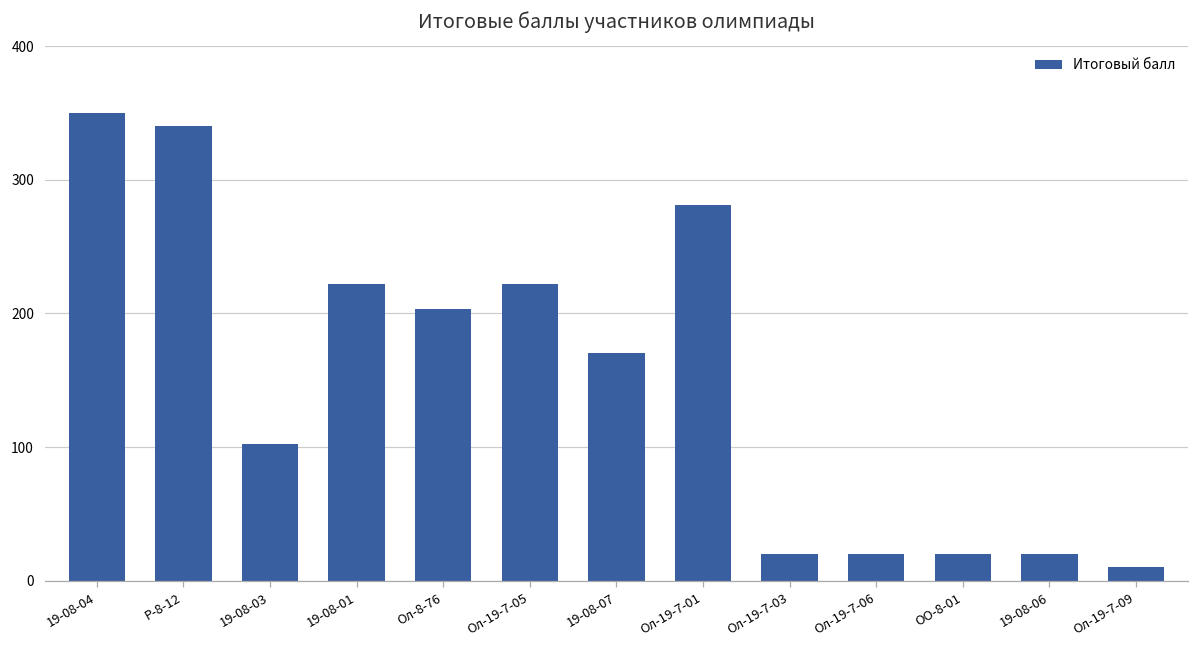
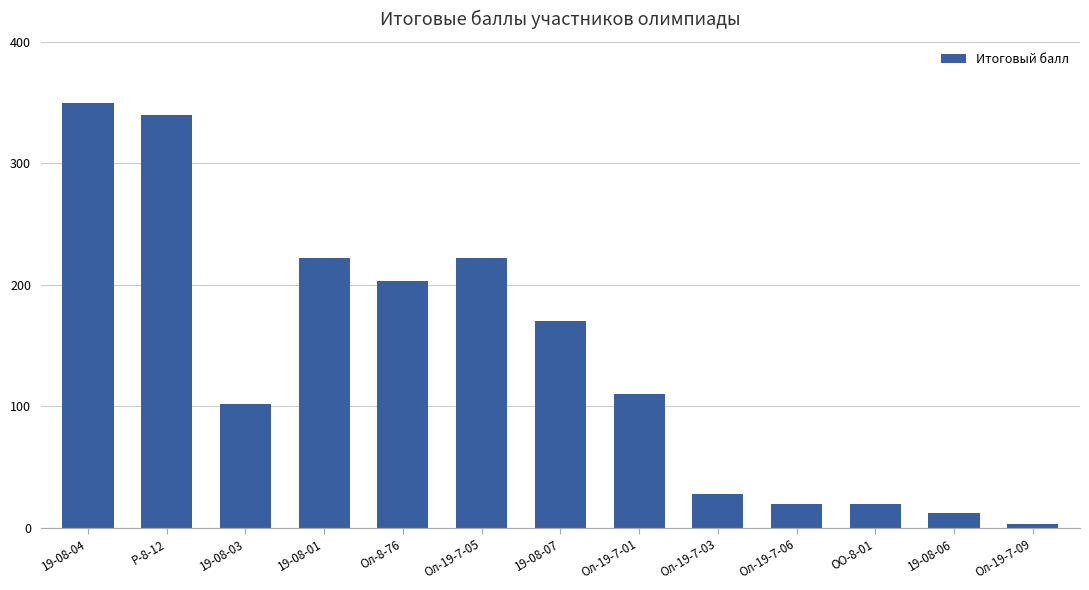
  {
    "19-08-04": 350,
    "Р-8-12": 340,
    "19-08-03": 102,
    "19-08-01": 222,
    "Ол-8-76": 203,
    "Ол-19-7-05": 222,
    "19-08-07": 170,
-   "Ол-19-7-01": 281,
-   "Ол-19-7-03": 20,
+   "Ол-19-7-01": 110,
+   "Ол-19-7-03": 28,
    "Ол-19-7-06": 20,
    "ОО-8-01": 20,
-   "19-08-06": 20,
-   "Ол-19-7-09": 10
+   "19-08-06": 12,
+   "Ол-19-7-09": 3
  }
